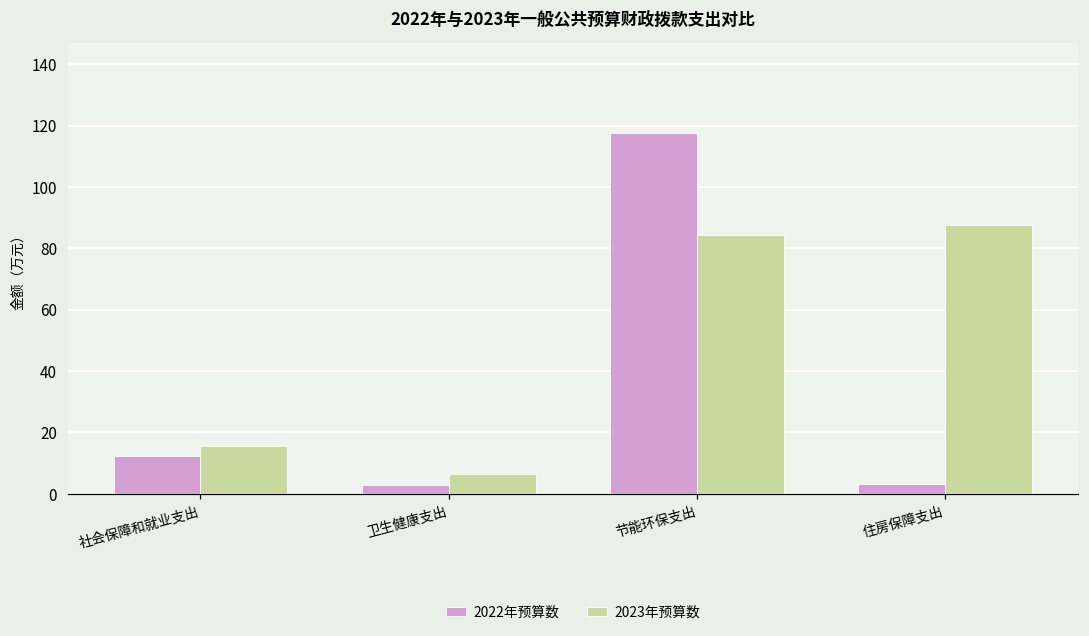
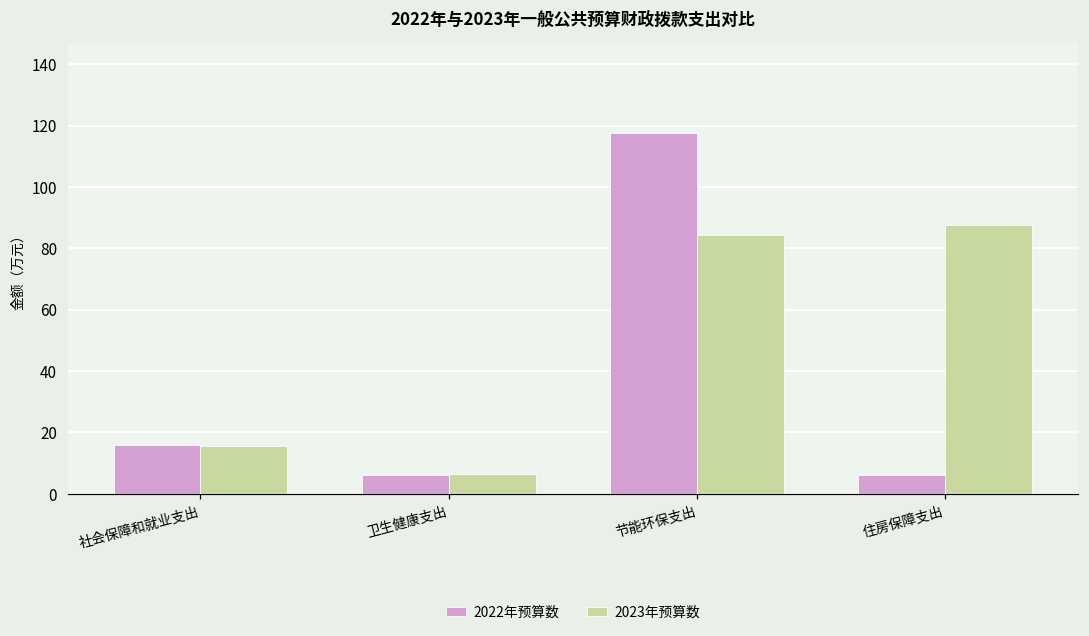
  {
    "2022年预算数": {
-     "社会保障和就业支出": 12,
-     "卫生健康支出": 3,
+     "社会保障和就业支出": 16,
+     "卫生健康支出": 6,
      "节能环保支出": 117,
-     "住房保障支出": 3
+     "住房保障支出": 6
    },
    "2023年预算数": {
      "社会保障和就业支出": 16,
      "卫生健康支出": 7,
      "节能环保支出": 84,
      "住房保障支出": 87
    }
  }
